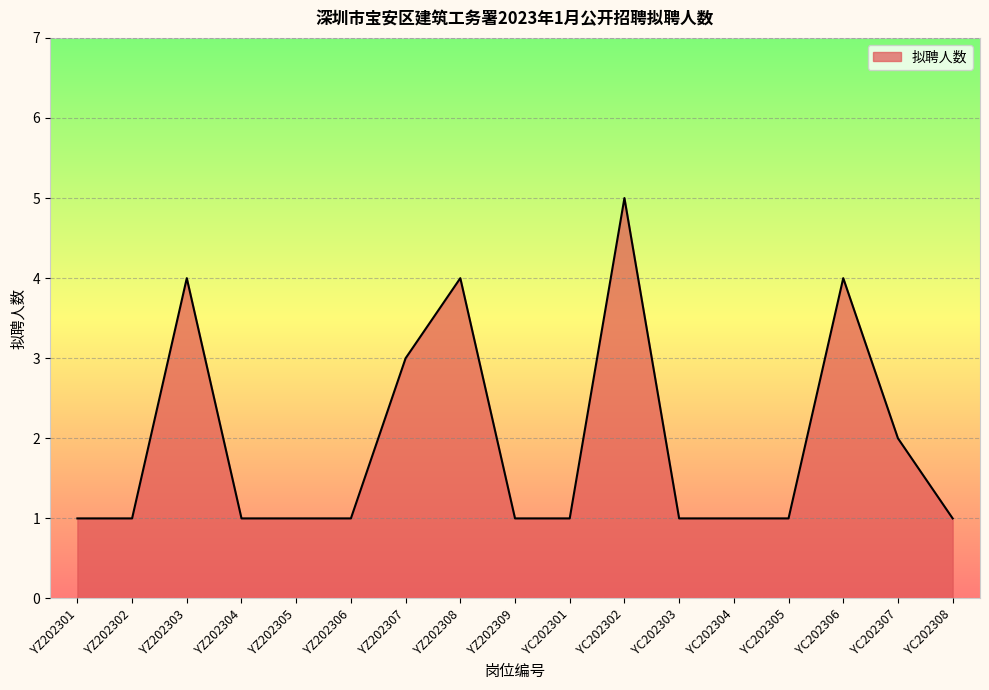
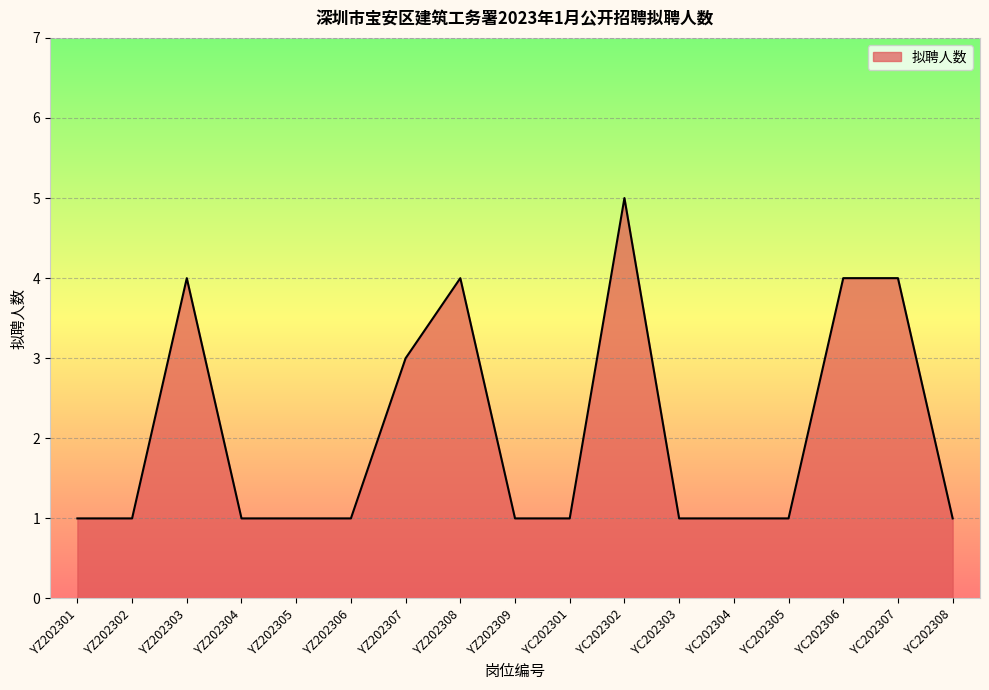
  {
    "YZ202301": 1,
    "YZ202302": 1,
    "YZ202303": 4,
    "YZ202304": 1,
    "YZ202305": 1,
    "YZ202306": 1,
    "YZ202307": 3,
    "YZ202308": 4,
    "YZ202309": 1,
    "YC202301": 1,
    "YC202302": 5,
    "YC202303": 1,
    "YC202304": 1,
    "YC202305": 1,
    "YC202306": 4,
-   "YC202307": 2,
+   "YC202307": 4,
    "YC202308": 1
  }
